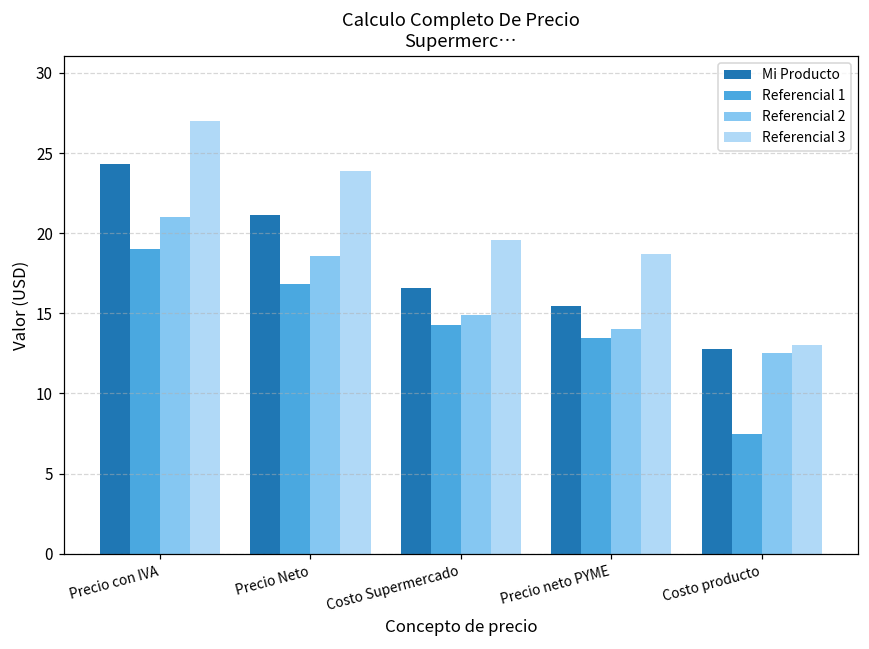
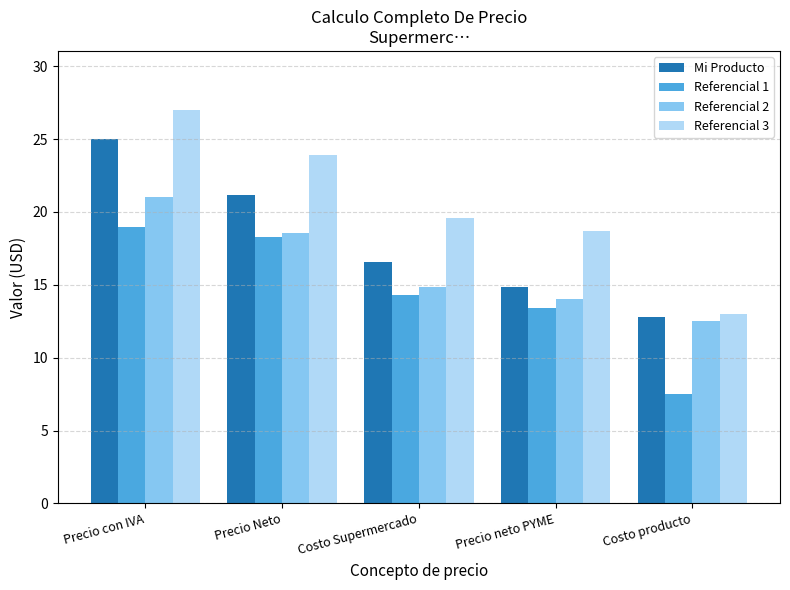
  {
    "Mi Producto": {
-     "Precio con IVA": 24.3,
+     "Precio con IVA": 25.0,
      "Precio Neto": 21.1,
      "Costo Supermercado": 16.6,
-     "Precio neto PYME": 15.4,
+     "Precio neto PYME": 14.8,
      "Costo producto": 12.8
    },
    "Referencial 1": {
      "Precio con IVA": 19.0,
-     "Precio Neto": 16.8,
+     "Precio Neto": 18.3,
      "Costo Supermercado": 14.3,
      "Precio neto PYME": 13.4,
      "Costo producto": 7.5
    }
  }
